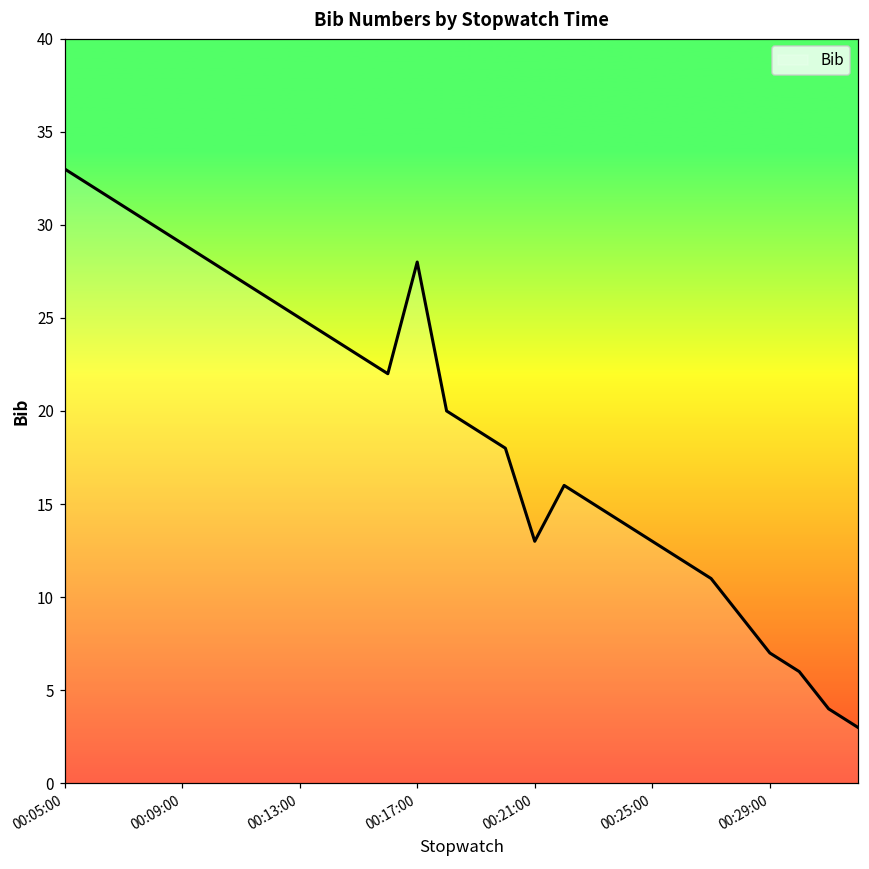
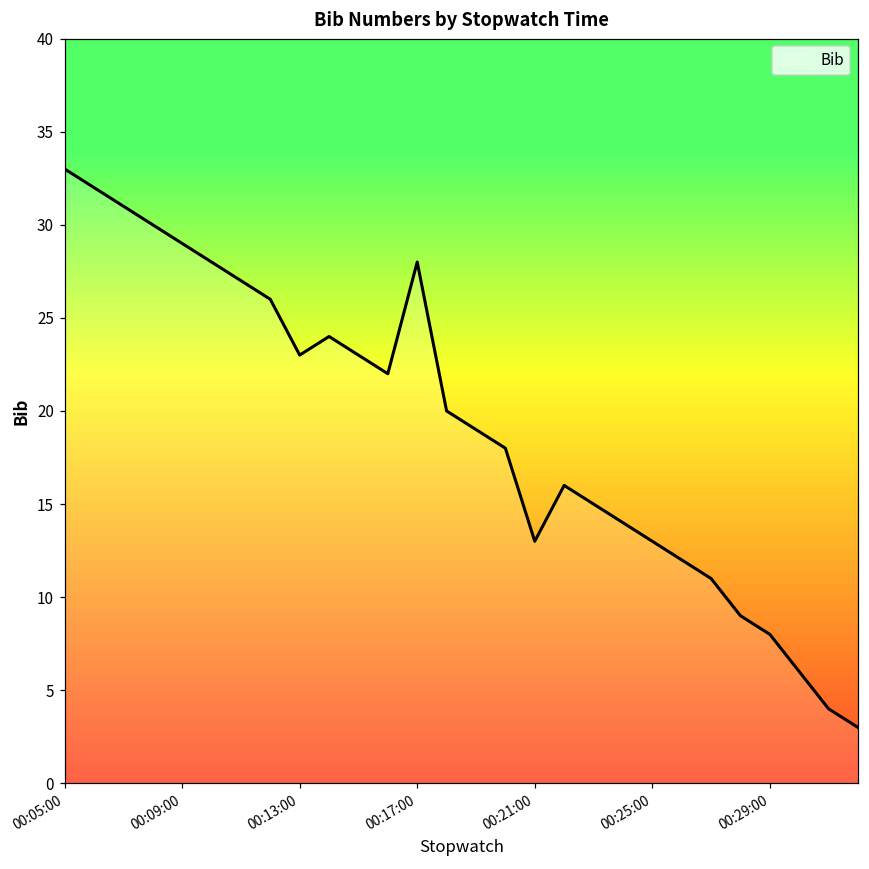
  {
    "00:05:00": 33,
    "00:09:00": 29,
-   "00:13:00": 25,
+   "00:13:00": 23,
    "00:17:00": 28,
    "00:21:00": 13,
    "00:25:00": 13,
-   "00:29:00": 7
+   "00:29:00": 8
  }
